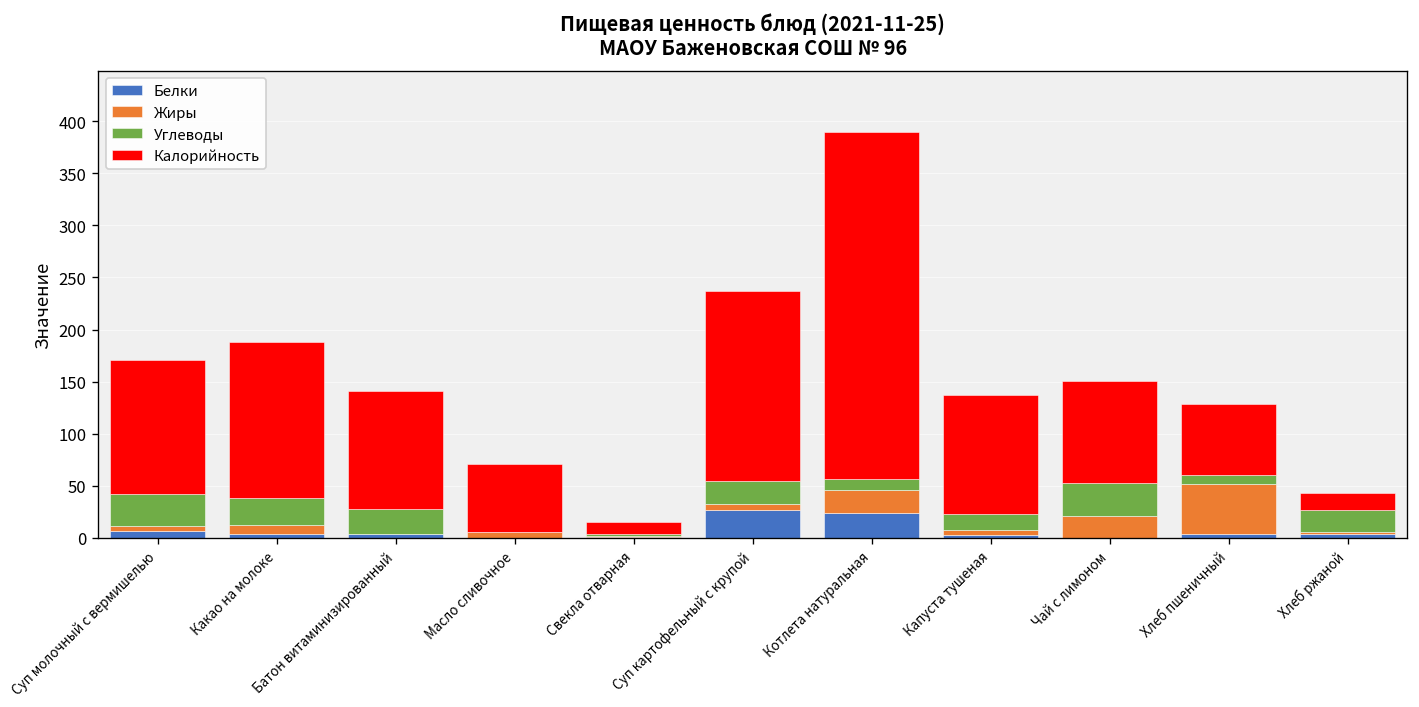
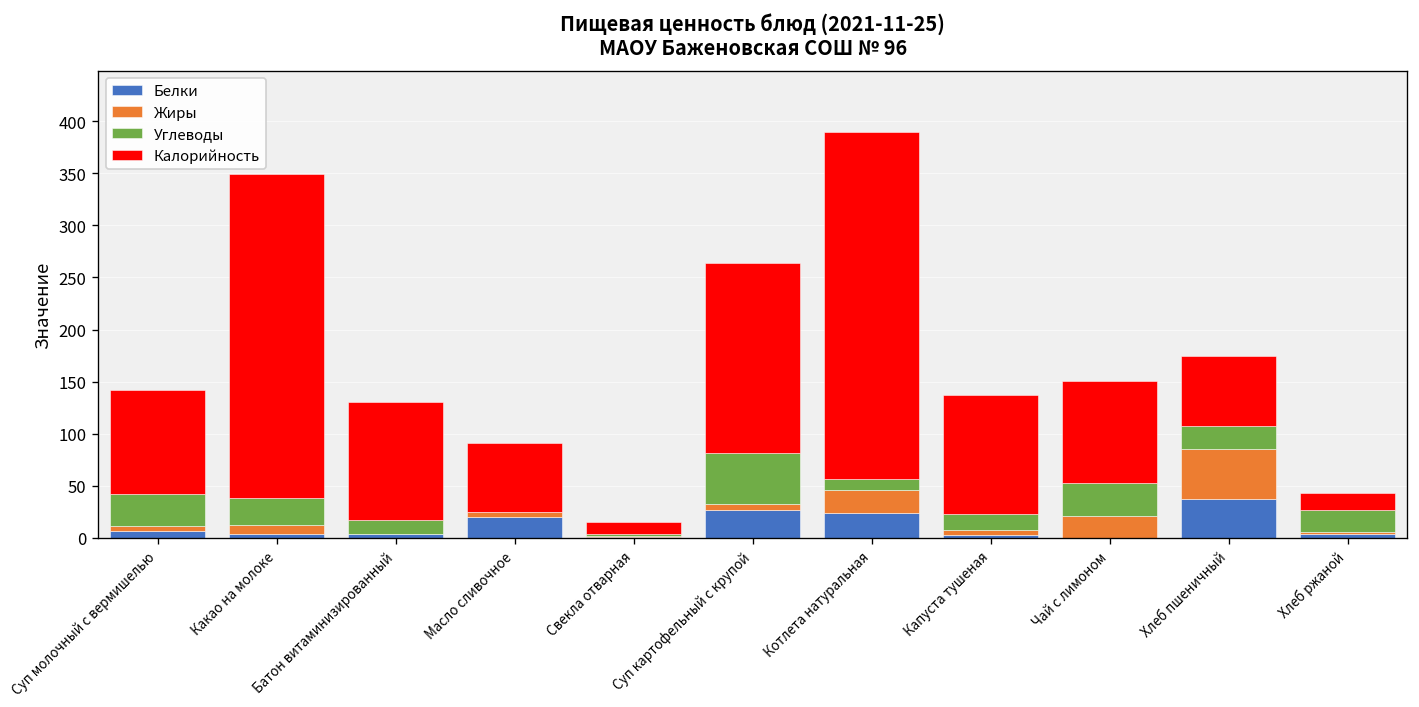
  {
    "Белки": {
      "Суп молочный с вермишелью": 10,
      "Какао на молоке": 0,
      "Батон витаминизированный": 0,
-     "Масло сливочное": 0,
+     "Масло сливочное": 20,
      "Суп картофельный с крупой": 30,
      "Котлета натуральная": 20,
      "Капуста тушеная": 0,
      "Чай с лимоном": 0,
-     "Хлеб пшеничный": 0,
+     "Хлеб пшеничный": 40,
      "Хлеб ржаной": 0
    },
    "Жиры": {
      "Суп молочный с вермишелью": 10,
      "Какао на молоке": 10,
      "Батон витаминизированный": 0,
      "Масло сливочное": 10,
      "Суп картофельный с крупой": 10,
      "Котлета натуральная": 20,
      "Капуста тушеная": 0,
      "Чай с лимоном": 20,
      "Хлеб пшеничный": 50
    },
    "Углеводы": {
      "Суп молочный с вермишелью": 30,
      "Какао на молоке": 30,
-     "Батон витаминизированный": 20,
+     "Батон витаминизированный": 10,
      "Масло сливочное": 0,
-     "Суп картофельный с крупой": 20,
+     "Суп картофельный с крупой": 50,
      "Котлета натуральная": 10,
      "Капуста тушеная": 20,
      "Чай с лимоном": 30,
-     "Хлеб пшеничный": 10,
+     "Хлеб пшеничный": 20,
      "Хлеб ржаной": 20
    },
    "Калорийность": {
-     "Суп молочный с вермишелью": 130,
-     "Какао на молоке": 150,
+     "Суп молочный с вермишелью": 100,
+     "Какао на молоке": 310,
      "Батон витаминизированный": 110,
      "Масло сливочное": 70,
      "Свекла отварная": 10,
      "Суп картофельный с крупой": 180,
      "Котлета натуральная": 330,
      "Капуста тушеная": 110,
      "Чай с лимоном": 100,
      "Хлеб пшеничный": 70,
      "Хлеб ржаной": 20
    }
  }
